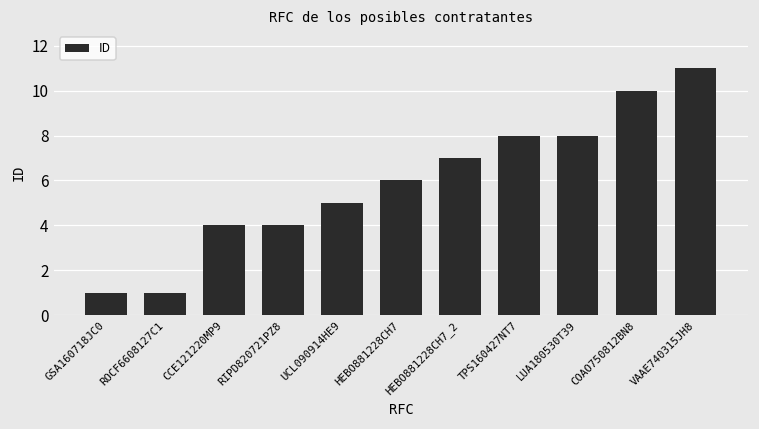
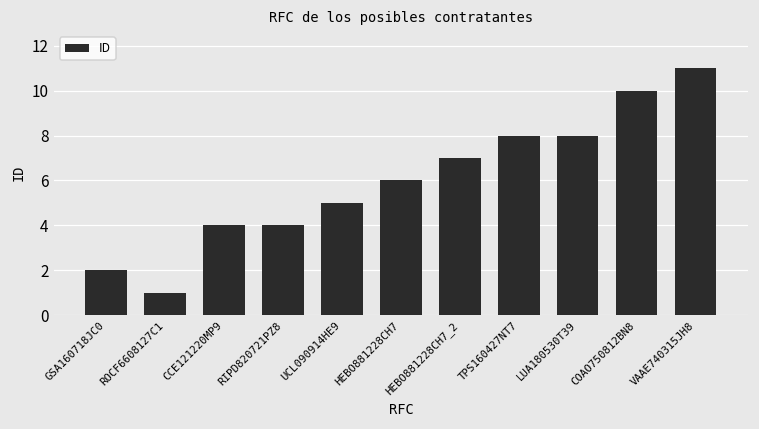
  {
-   "GSA160718JC0": 1,
+   "GSA160718JC0": 2,
    "ROCF6608127C1": 1,
    "CCE121220MP9": 4,
    "RIPD820721PZ8": 4,
    "UCL090914HE9": 5,
    "HEBO881228CH7": 6,
    "HEBO881228CH7_2": 7,
    "TPS160427NT7": 8,
    "LUA180530T39": 8,
    "COAO750812BN8": 10,
    "VAAE740315JH8": 11
  }
